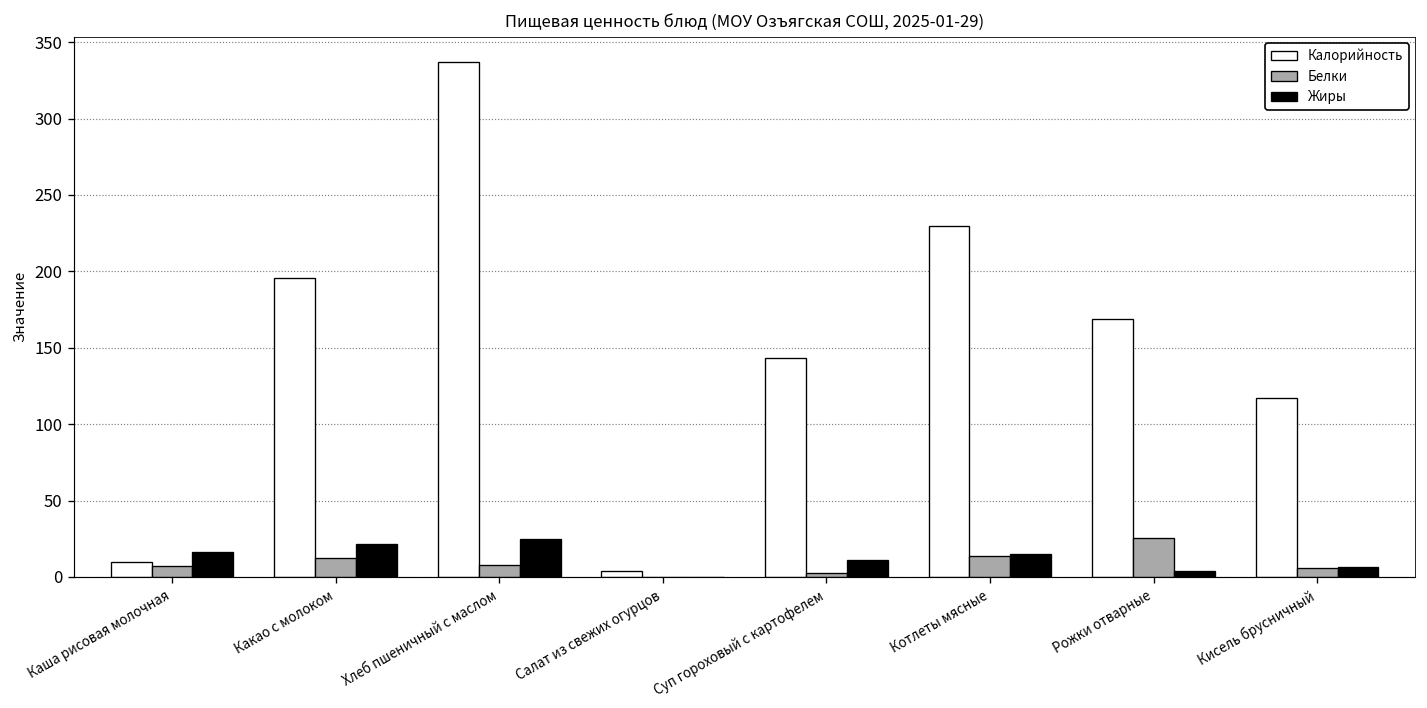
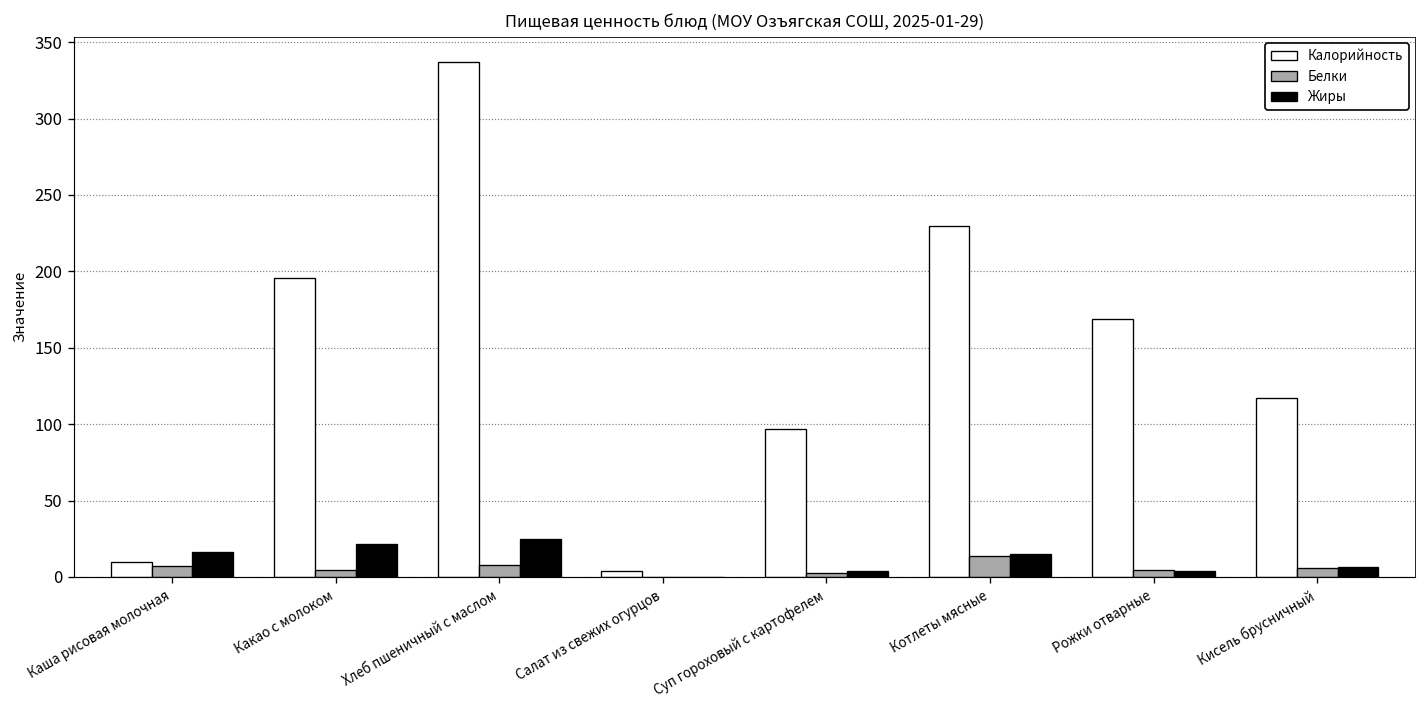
  {
    "Калорийность": {
      "Каша рисовая молочная": 10,
      "Какао с молоком": 196,
      "Хлеб пшеничный с маслом": 337,
      "Салат из свежих огурцов": 4,
-     "Суп гороховый с картофелем": 143,
+     "Суп гороховый с картофелем": 97,
      "Котлеты мясные": 230,
      "Рожки отварные": 169,
      "Кисель брусничный": 117
    },
    "Белки": {
      "Каша рисовая молочная": 7,
-     "Какао с молоком": 13,
+     "Какао с молоком": 5,
      "Хлеб пшеничный с маслом": 8,
      "Суп гороховый с картофелем": 2,
      "Котлеты мясные": 14,
-     "Рожки отварные": 26,
+     "Рожки отварные": 4,
      "Кисель брусничный": 6
    },
    "Жиры": {
      "Каша рисовая молочная": 16,
      "Какао с молоком": 21,
      "Хлеб пшеничный с маслом": 25,
-     "Суп гороховый с картофелем": 11,
+     "Суп гороховый с картофелем": 4,
      "Котлеты мясные": 15,
      "Рожки отварные": 4,
      "Кисель брусничный": 6
    }
  }
